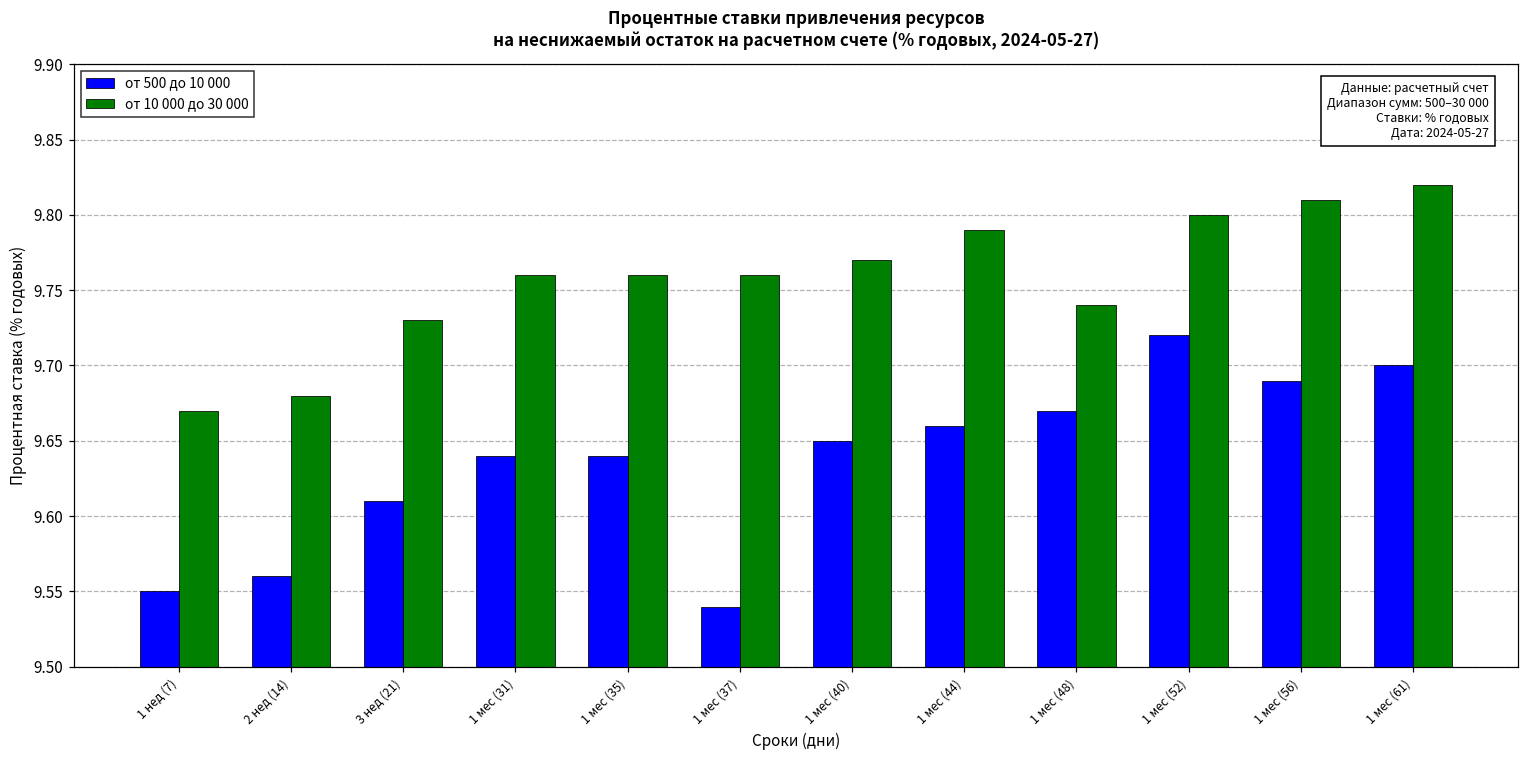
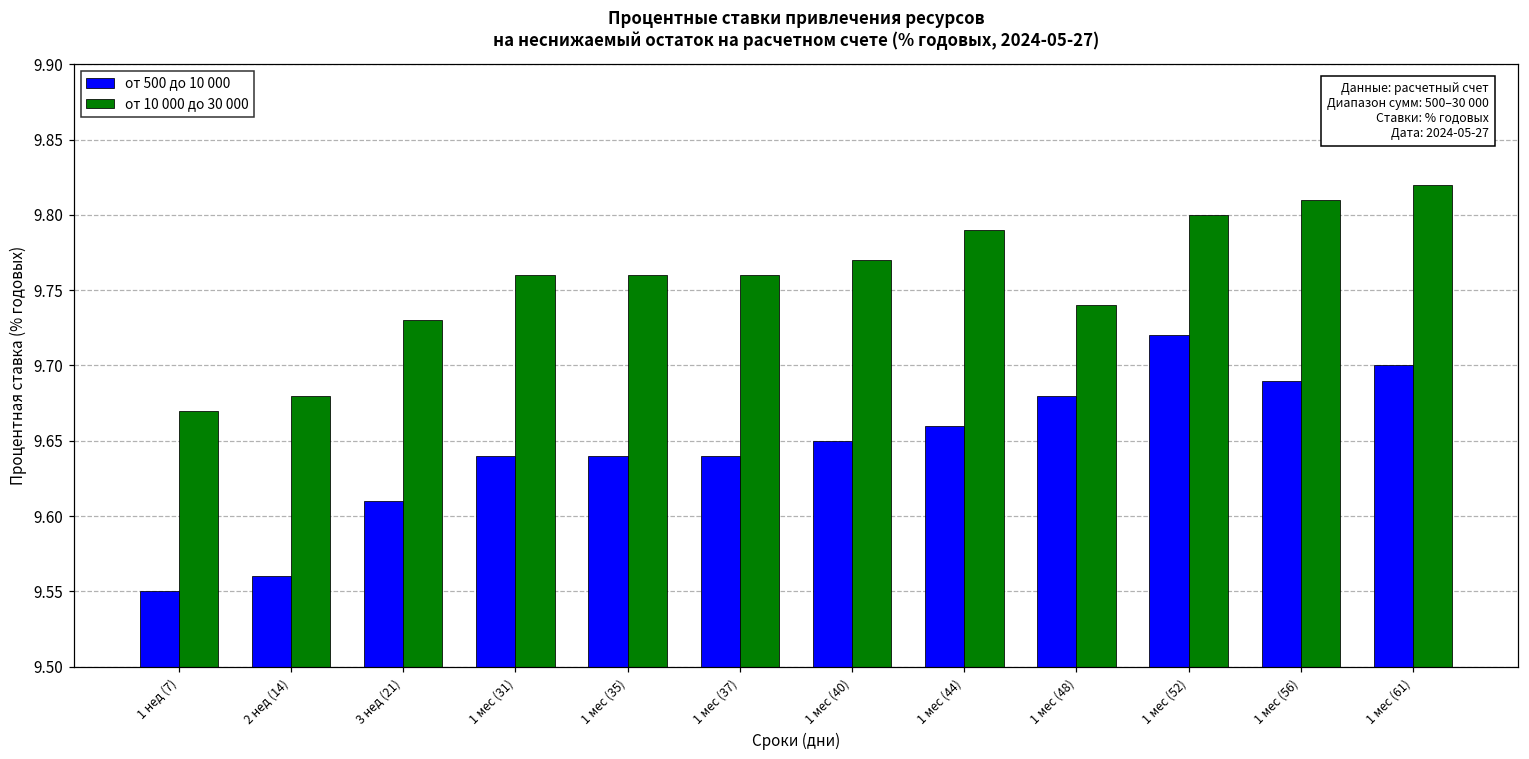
  {
    "от 500 до 10 000": {
      "1 нед (7)": 9.55,
      "2 нед (14)": 9.56,
      "3 нед (21)": 9.61,
      "1 мес (31)": 9.64,
      "1 мес (35)": 9.64,
-     "1 мес (37)": 9.54,
+     "1 мес (37)": 9.64,
      "1 мес (40)": 9.65,
      "1 мес (44)": 9.66,
-     "1 мес (48)": 9.67,
+     "1 мес (48)": 9.68,
      "1 мес (52)": 9.72,
      "1 мес (56)": 9.69,
      "1 мес (61)": 9.70
    },
    "от 10 000 до 30 000": {
      "1 нед (7)": 9.67,
      "2 нед (14)": 9.68,
      "3 нед (21)": 9.73,
      "1 мес (31)": 9.76,
      "1 мес (35)": 9.76,
      "1 мес (37)": 9.76,
      "1 мес (40)": 9.77,
      "1 мес (44)": 9.79,
      "1 мес (48)": 9.74,
      "1 мес (52)": 9.80,
      "1 мес (56)": 9.81,
      "1 мес (61)": 9.82
    }
  }
